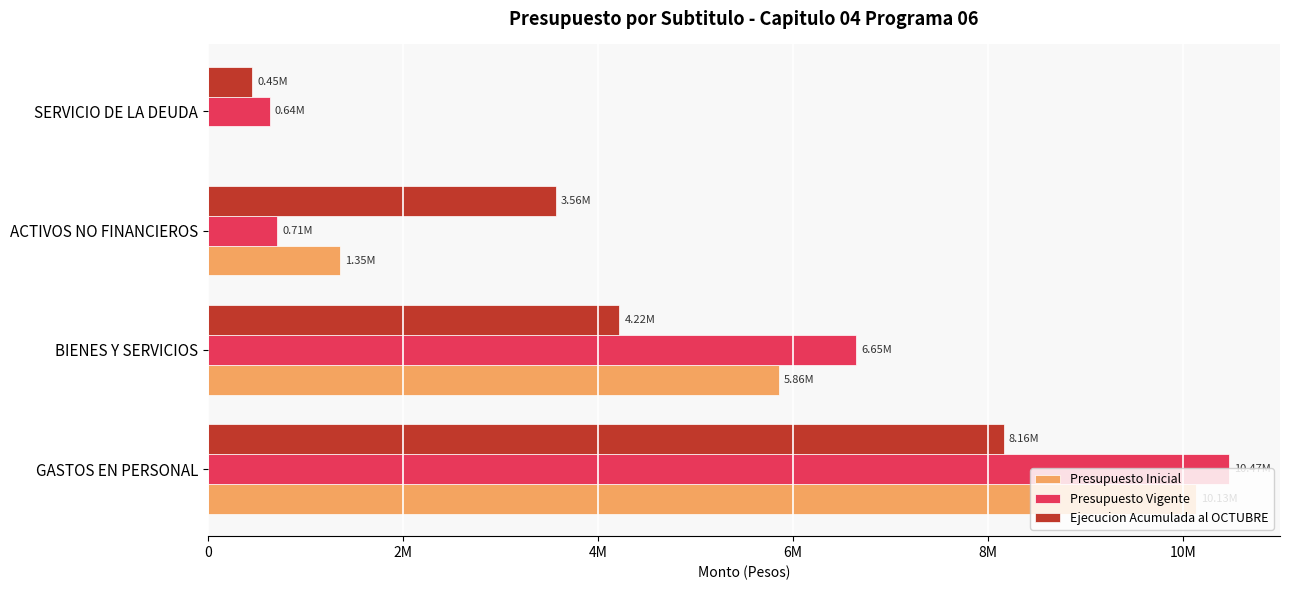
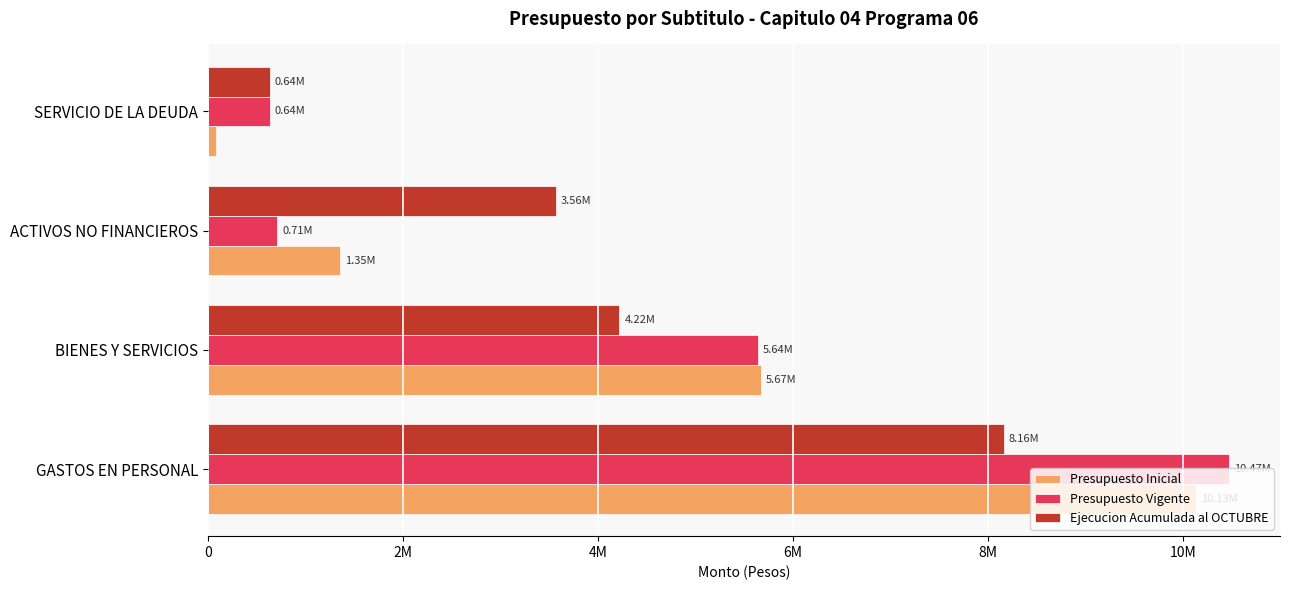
  {
    "Presupuesto Inicial": {
-     "SERVICIO DE LA DEUDA": "0",
+     "SERVICIO DE LA DEUDA": "100000",
      "ACTIVOS NO FINANCIEROS": "1.35M",
-     "BIENES Y SERVICIOS": "5.86M"
+     "BIENES Y SERVICIOS": "5.67M"
    },
    "Presupuesto Vigente": {
      "SERVICIO DE LA DEUDA": "0.64M",
      "ACTIVOS NO FINANCIEROS": "0.71M",
-     "BIENES Y SERVICIOS": "6.65M"
+     "BIENES Y SERVICIOS": "5.64M"
    },
    "Ejecucion Acumulada al OCTUBRE": {
-     "SERVICIO DE LA DEUDA": "0.45M",
+     "SERVICIO DE LA DEUDA": "0.64M",
      "ACTIVOS NO FINANCIEROS": "3.56M",
      "BIENES Y SERVICIOS": "4.22M",
      "GASTOS EN PERSONAL": "8.16M"
    }
  }
